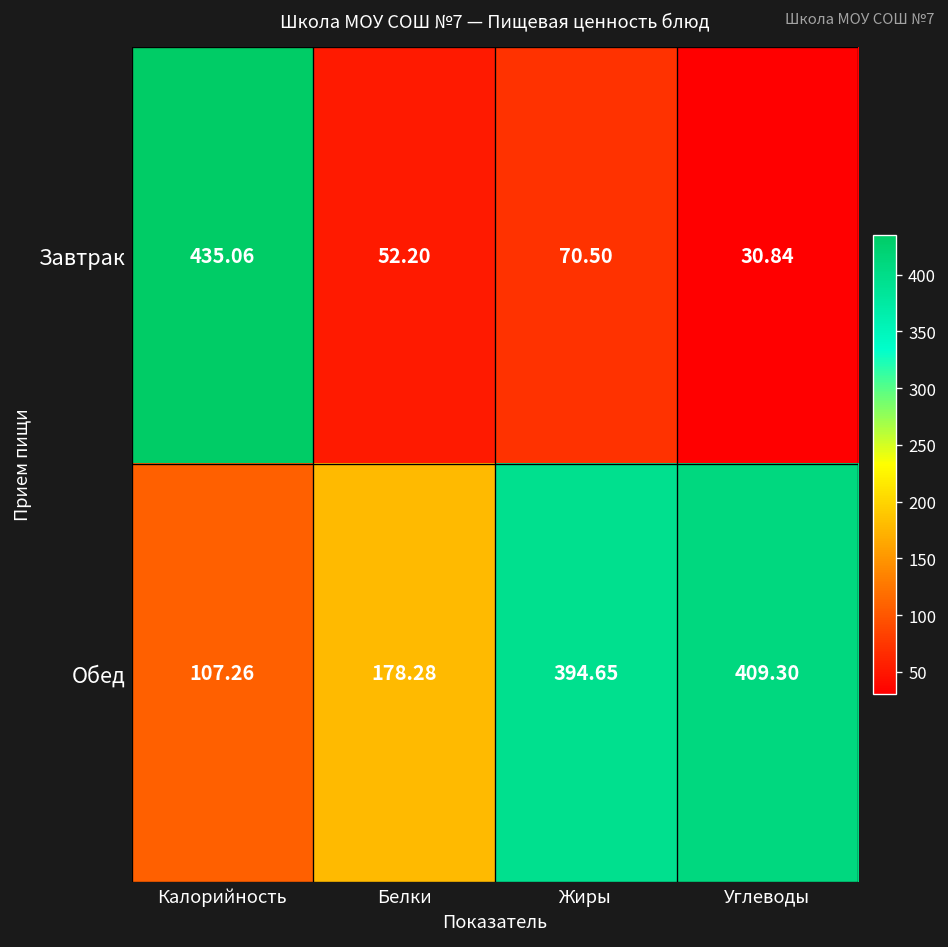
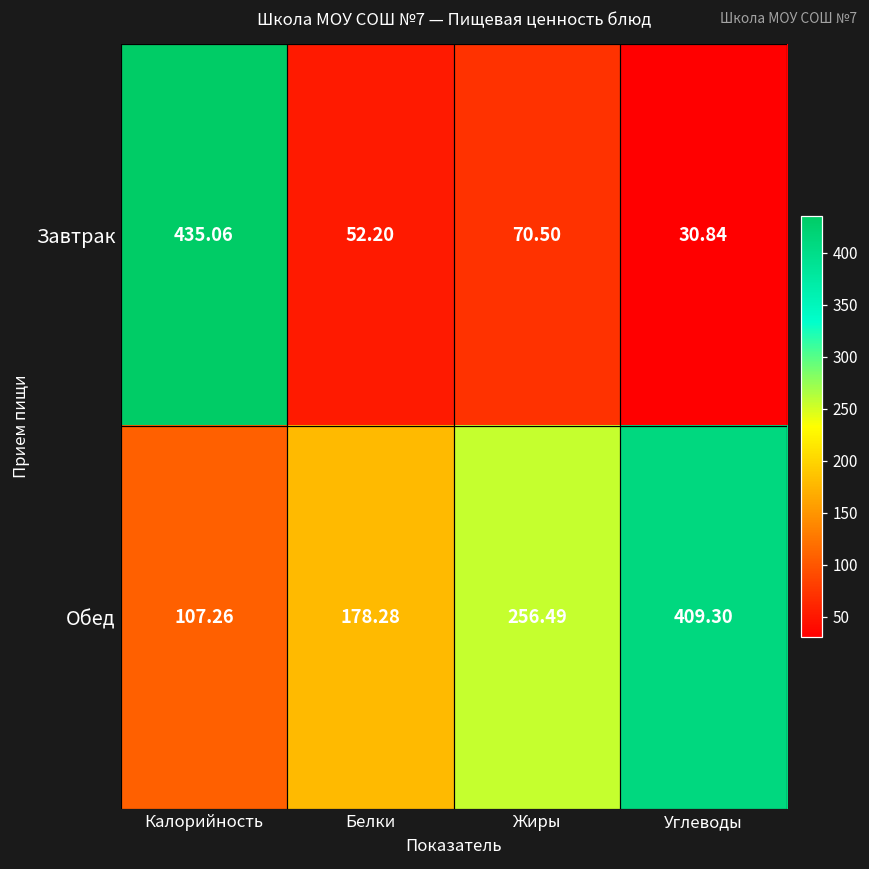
  {
    "Завтрак": {
      "Калорийность": 435.06,
      "Белки": 52.20,
      "Жиры": 70.50,
      "Углеводы": 30.84
    },
    "Обед": {
      "Калорийность": 107.26,
      "Белки": 178.28,
-     "Жиры": 394.65,
+     "Жиры": 256.49,
      "Углеводы": 409.30
    }
  }
